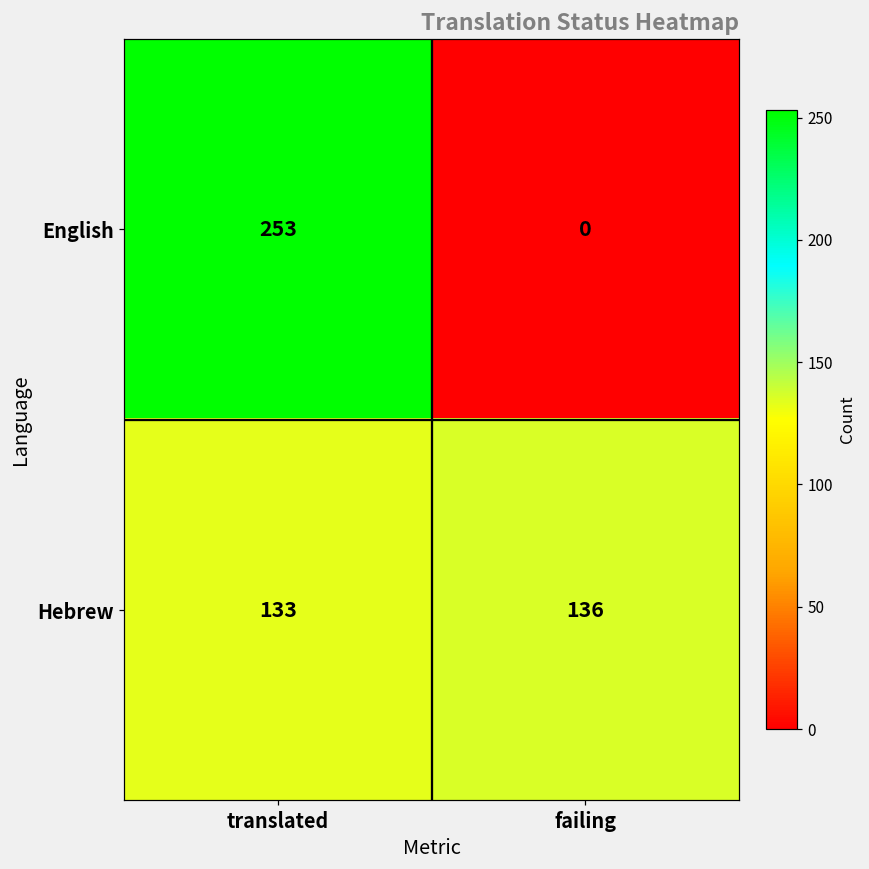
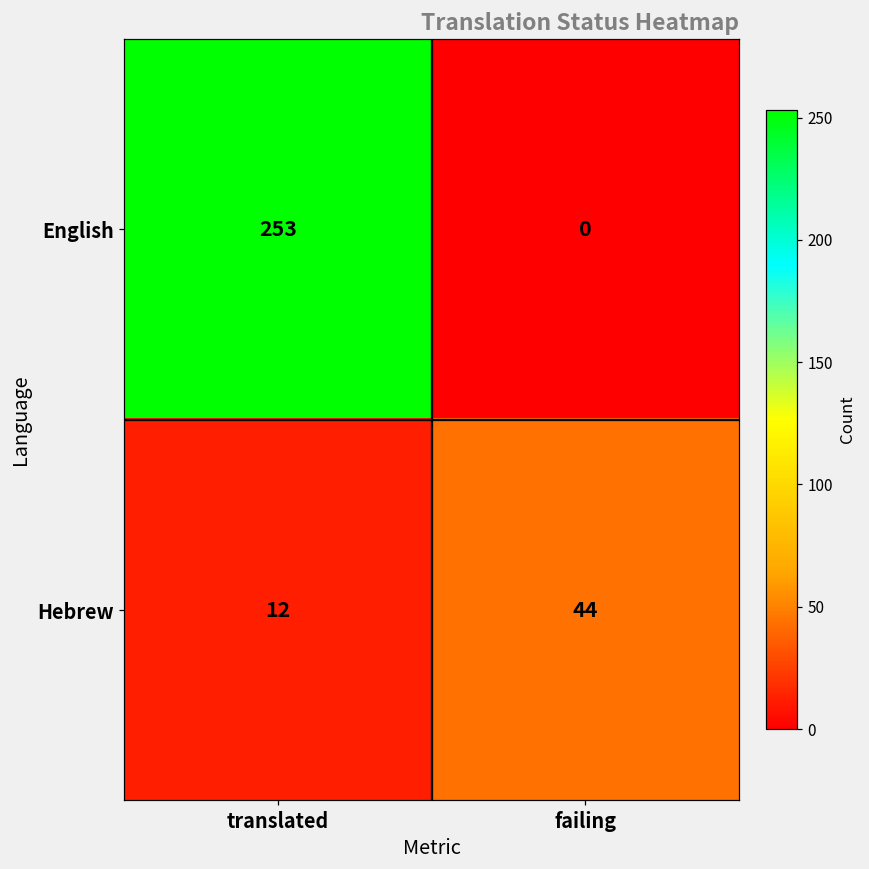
  {
    "English": {
      "translated": 253,
      "failing": 0
    },
    "Hebrew": {
-     "translated": 133,
-     "failing": 136
+     "translated": 12,
+     "failing": 44
    }
  }
